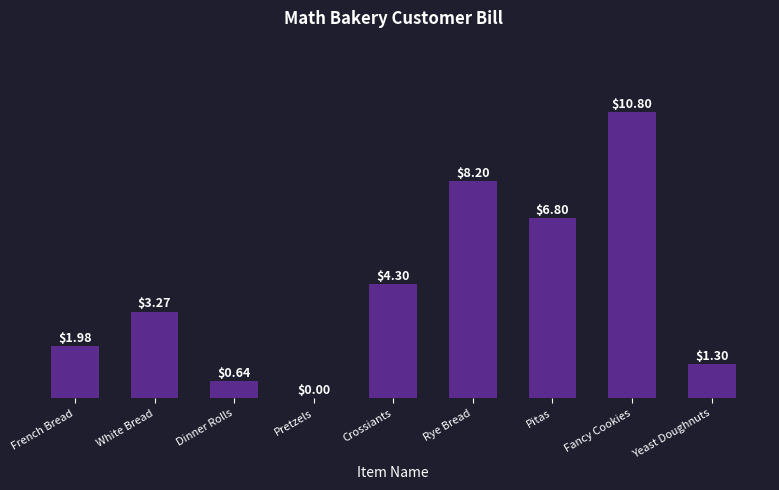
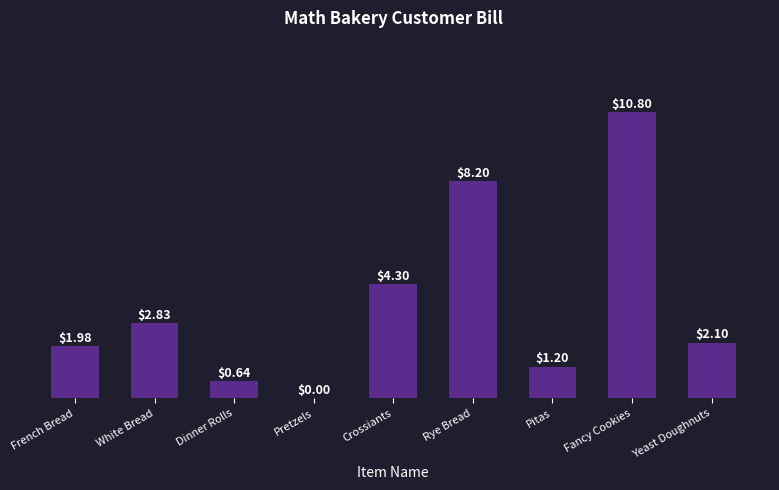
  {
    "French Bread": "$1.98",
-   "White Bread": "$3.27",
+   "White Bread": "$2.83",
    "Dinner Rolls": "$0.64",
    "Pretzels": "$0.00",
    "Crossiants": "$4.30",
    "Rye Bread": "$8.20",
-   "Pitas": "$6.80",
+   "Pitas": "$1.20",
    "Fancy Cookies": "$10.80",
-   "Yeast Doughnuts": "$1.30"
+   "Yeast Doughnuts": "$2.10"
  }
